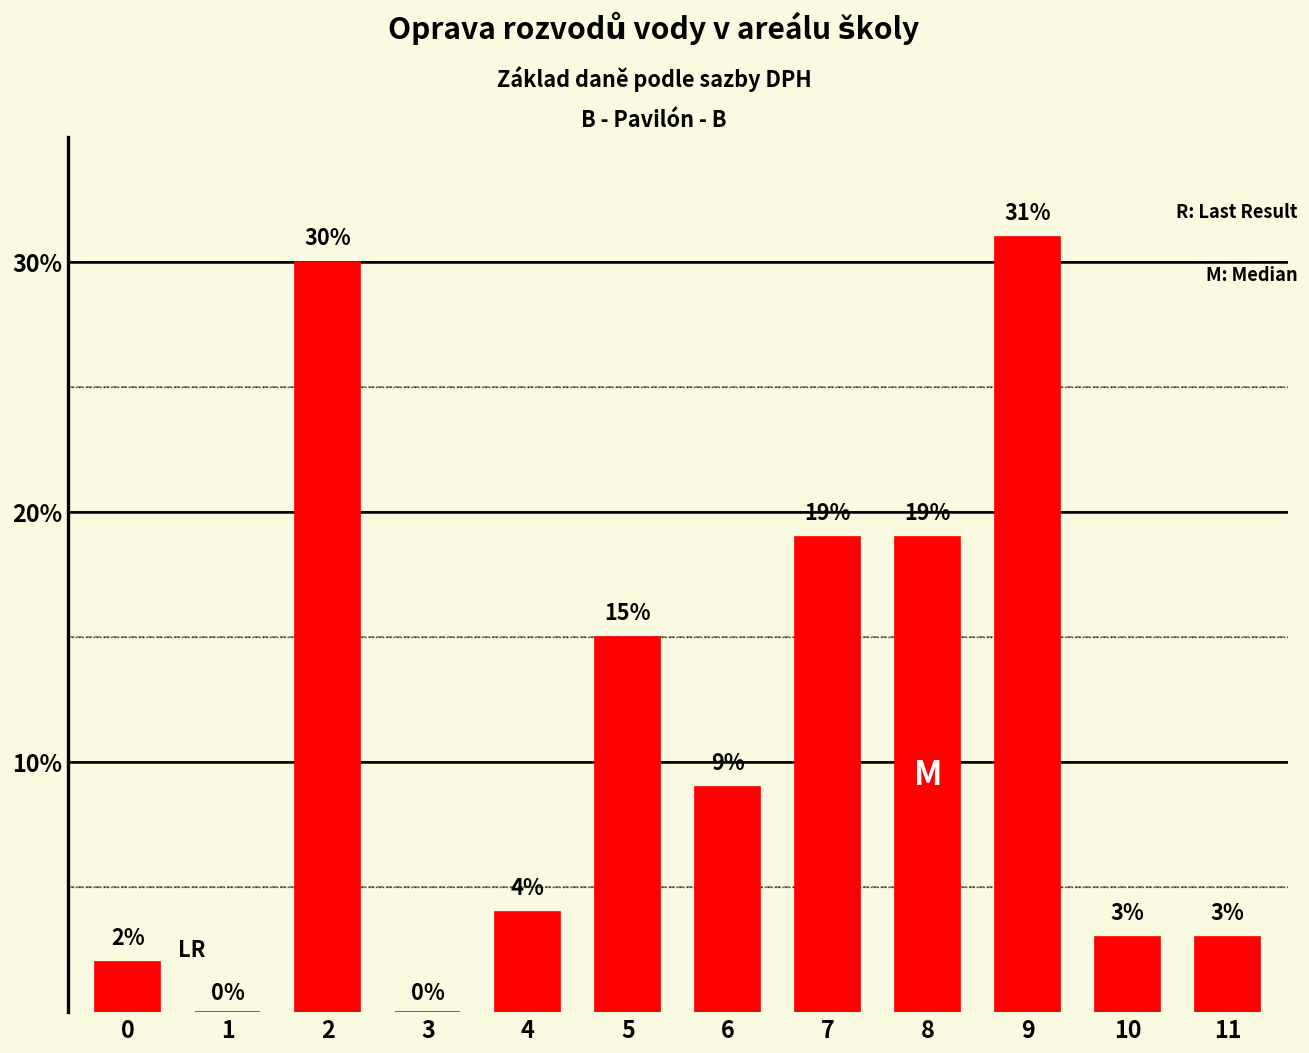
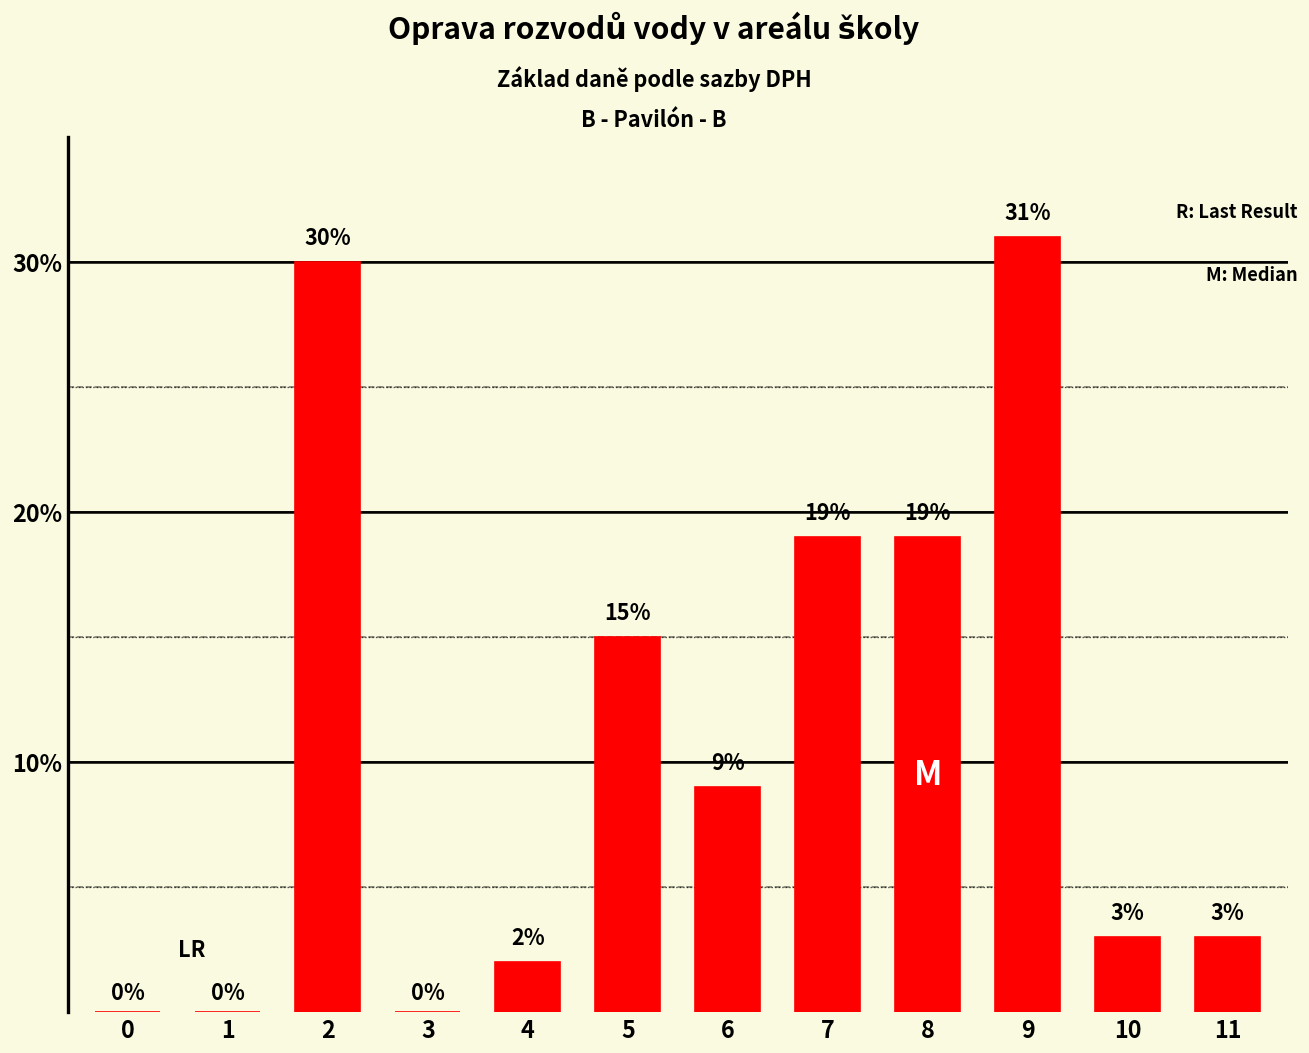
  {
-   "0": "2%",
+   "0": "0%",
    "1": "0%",
    "2": "30%",
    "3": "0%",
-   "4": "4%",
+   "4": "2%",
    "5": "15%",
    "6": "9%",
    "7": "19%",
    "8": "19%",
    "9": "31%",
    "10": "3%",
    "11": "3%"
  }
